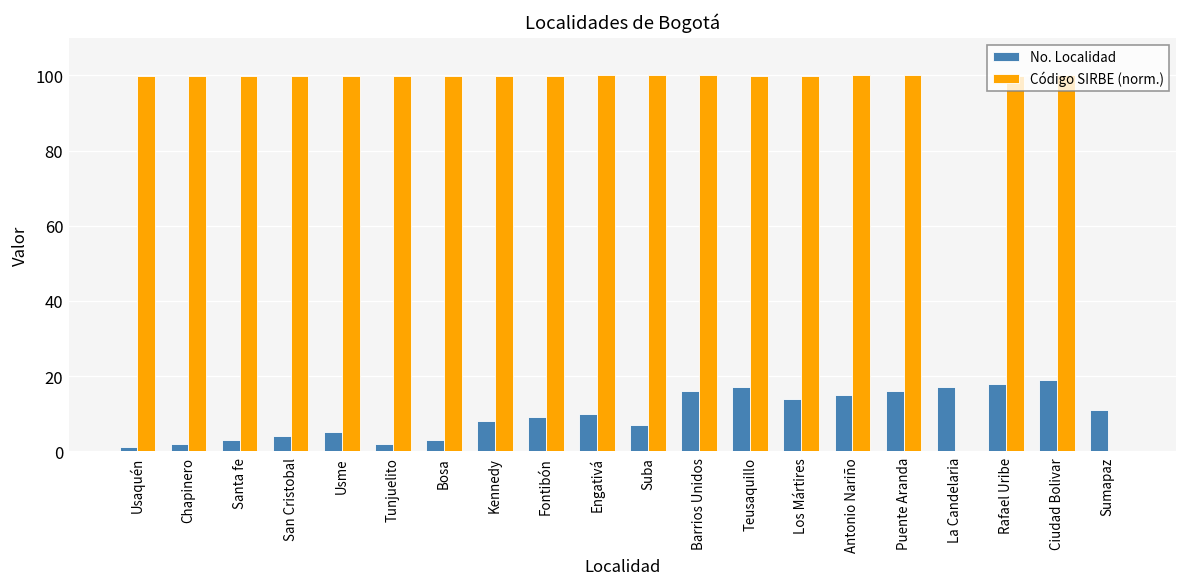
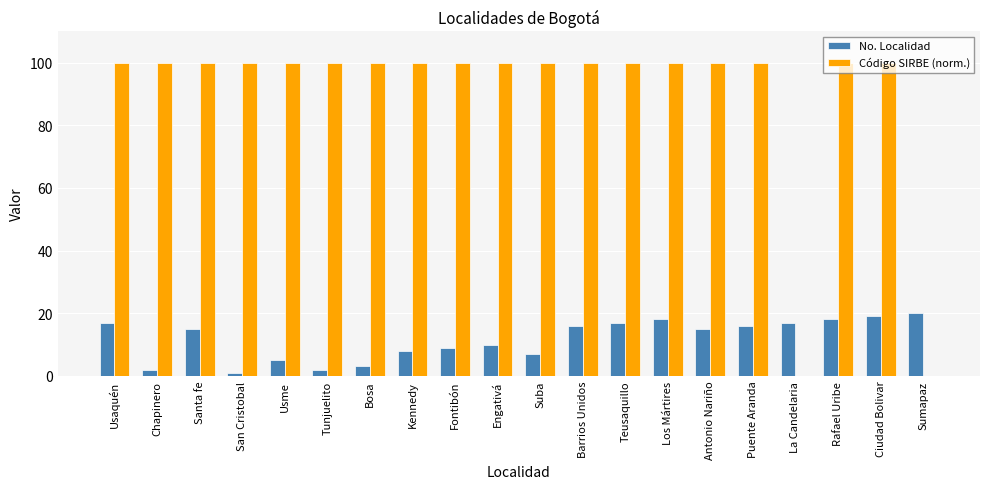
  {
    "No. Localidad": {
-     "Usaquén": 1,
+     "Usaquén": 17,
      "Chapinero": 2,
-     "Santa fe": 3,
-     "San Cristobal": 4,
+     "Santa fe": 15,
+     "San Cristobal": 1,
      "Usme": 5,
      "Tunjuelito": 2,
      "Bosa": 3,
      "Kennedy": 8,
      "Fontibón": 9,
      "Engativá": 10,
      "Suba": 7,
      "Barrios Unidos": 16,
      "Teusaquillo": 17,
-     "Los Mártires": 14,
+     "Los Mártires": 18,
      "Antonio Nariño": 15,
      "Puente Aranda": 16,
      "La Candelaria": 17,
      "Rafael Uribe": 18,
      "Ciudad Bolivar": 19,
-     "Sumapaz": 11
+     "Sumapaz": 20
    },
    "Código SIRBE (norm.)": {
      "Usaquén": 100,
      "Chapinero": 100,
      "Santa fe": 100,
      "San Cristobal": 100,
      "Usme": 100,
      "Tunjuelito": 100,
      "Bosa": 100,
      "Kennedy": 100,
      "Fontibón": 100,
      "Engativá": 100,
      "Suba": 100,
      "Barrios Unidos": 100,
      "Teusaquillo": 100,
      "Los Mártires": 100,
      "Antonio Nariño": 100,
      "Puente Aranda": 100,
      "La Candelaria": 0,
      "Sumapaz": 0
    }
  }
